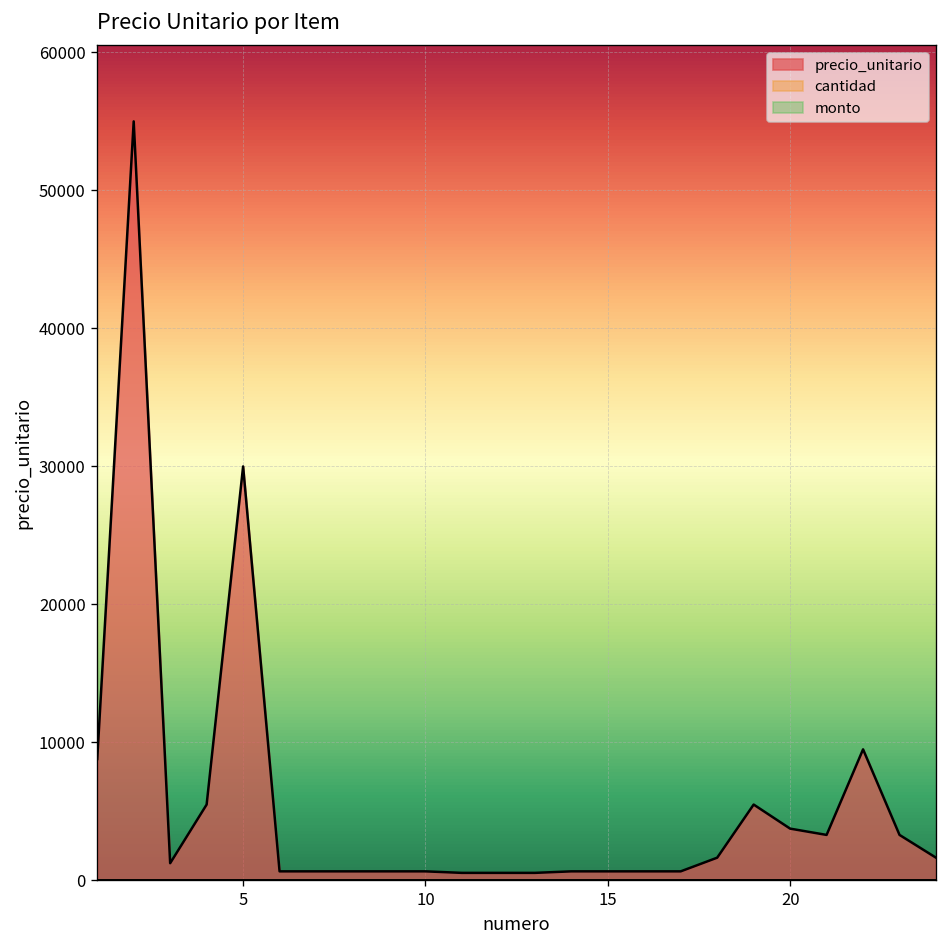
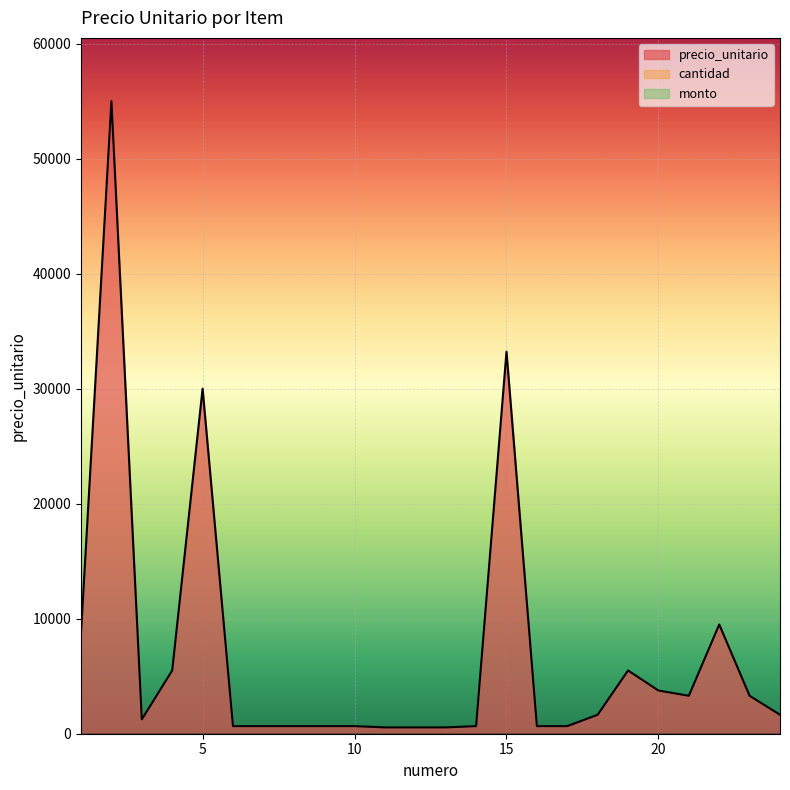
  {
    "precio_unitario": {
      "5": 30000,
      "10": 700,
-     "15": 700,
+     "15": 33200,
      "20": 3800
    },
    "monto": {
      "5": 0,
      "10": 0,
      "15": 0,
      "20": 0
    }
  }
